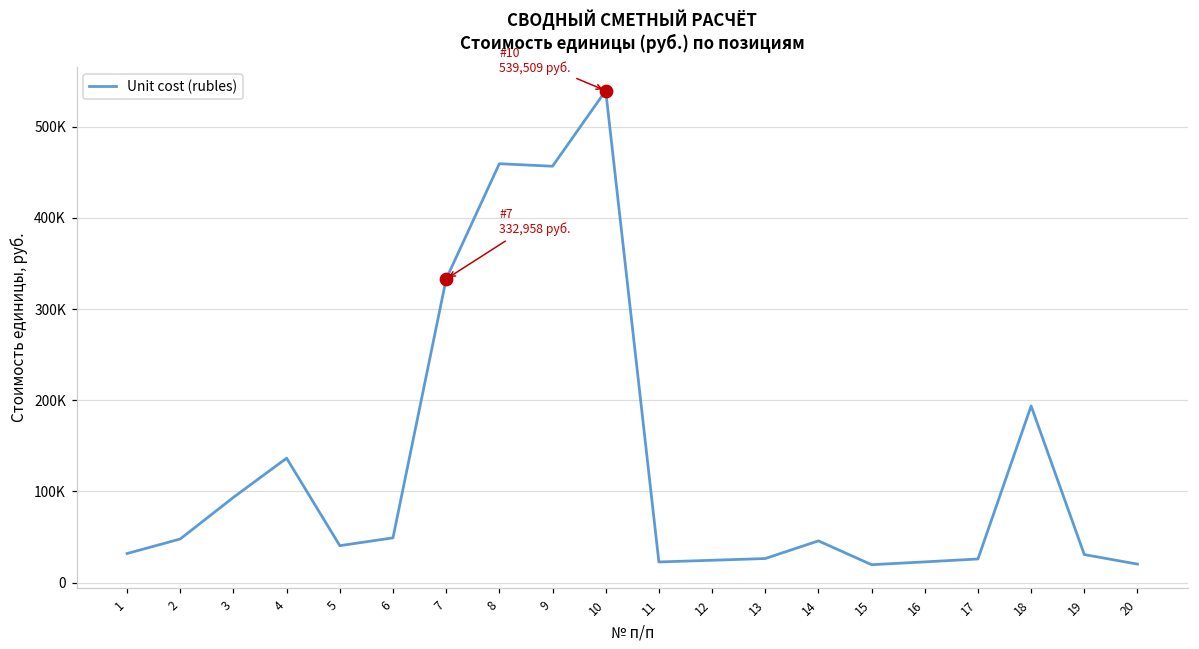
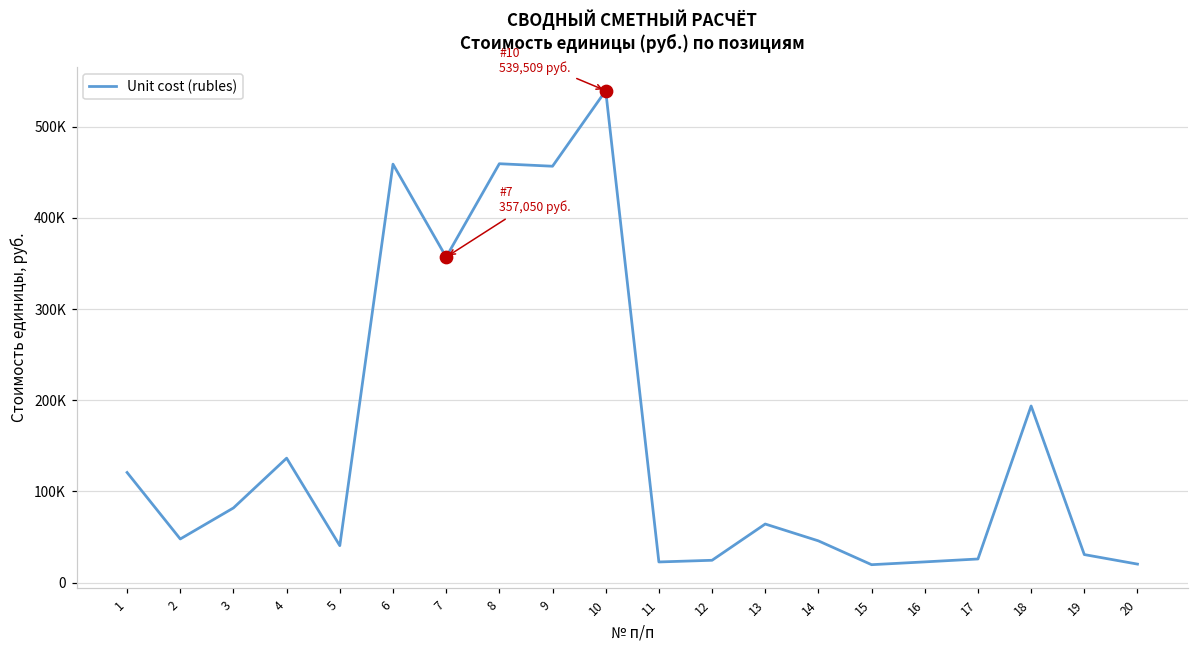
  {
    "Unit cost (rubles)": {
-     "1": "30000",
-     "3": "90000",
-     "6": "50000",
-     "7": "332,958",
-     "13": "30000"
+     "1": "120000",
+     "3": "80000",
+     "6": "460000",
+     "7": "357,050",
+     "13": "60000"
    }
  }
